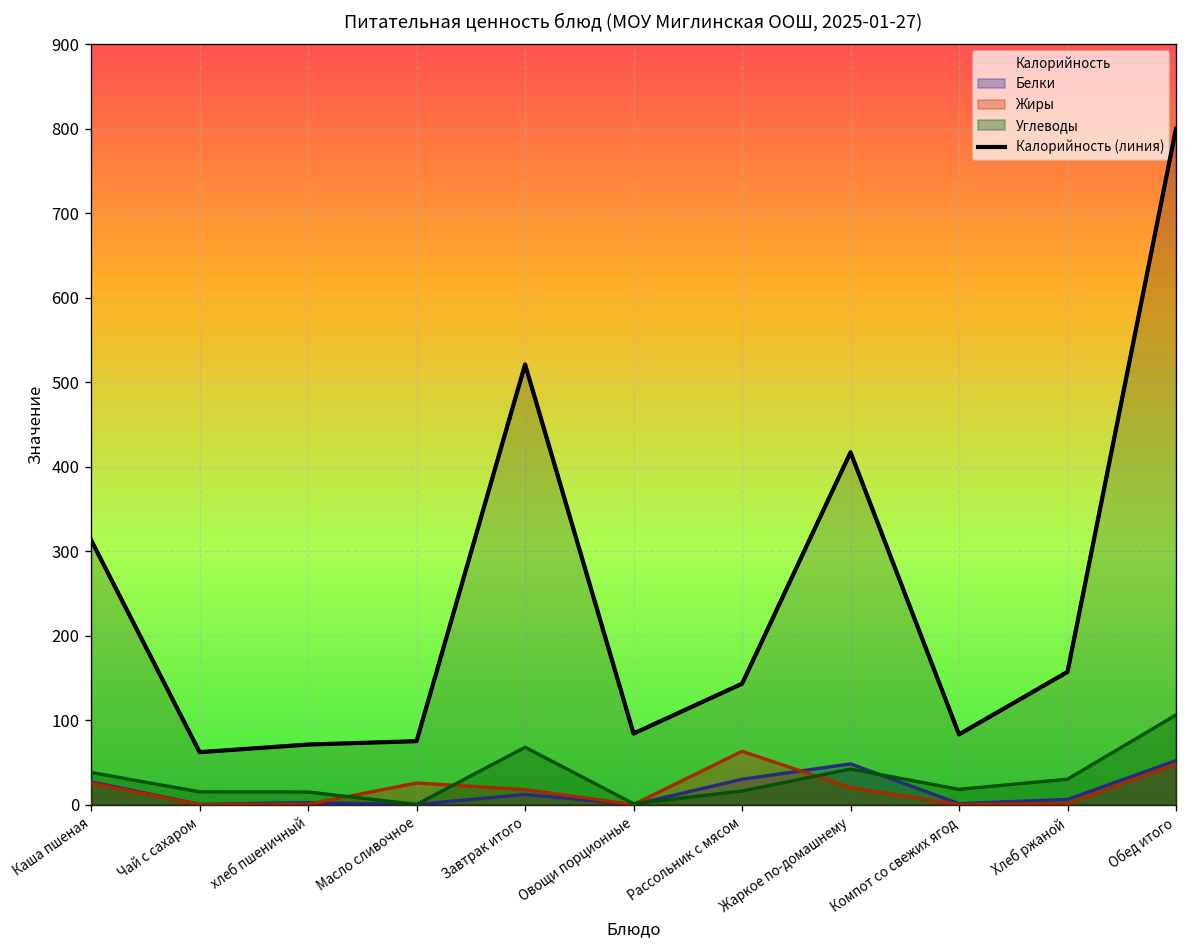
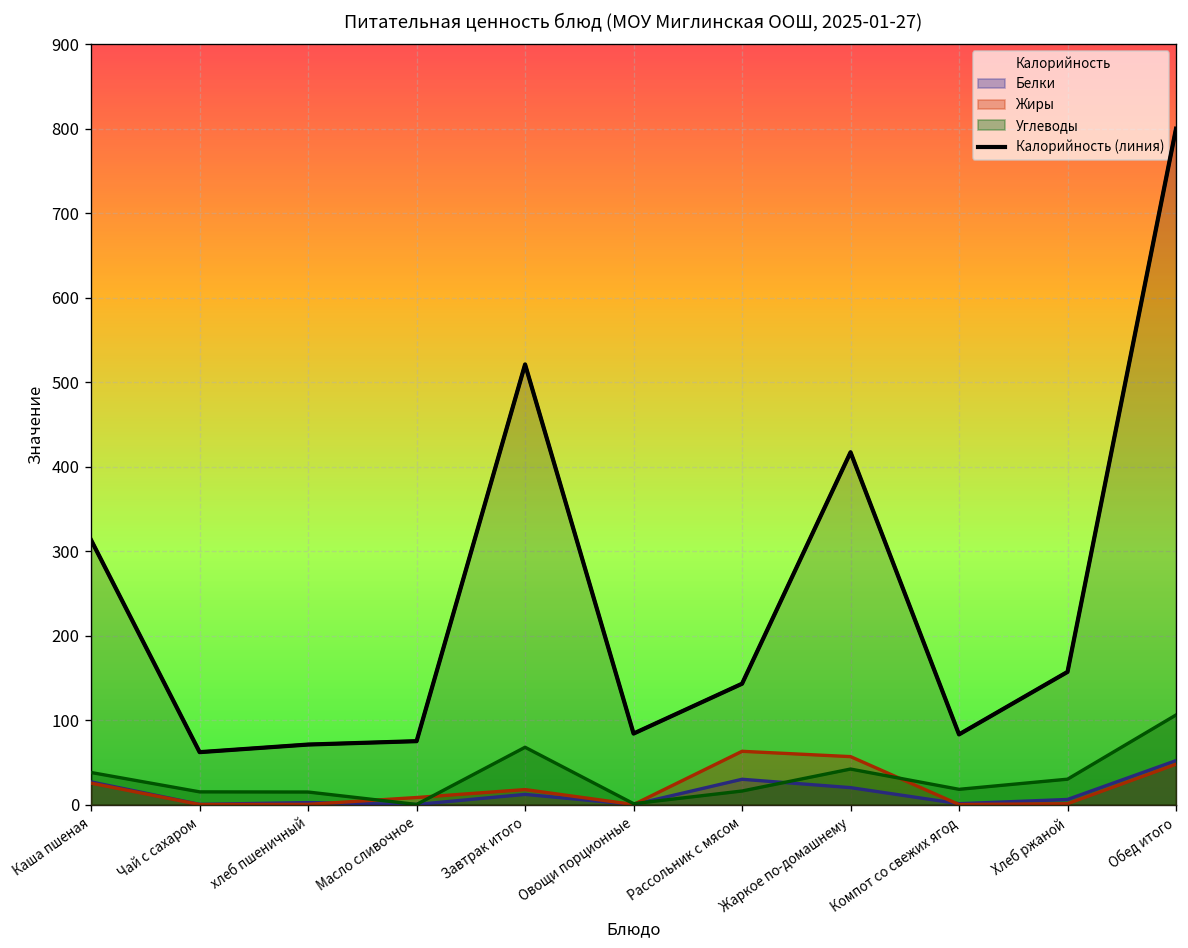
  {
    "Белки": {
      "Завтрак итого": 10,
      "Рассольник с мясом": 30,
-     "Жаркое по-домашнему": 50,
+     "Жаркое по-домашнему": 20,
      "Хлеб ржаной": 10,
      "Обед итого": 50
    },
    "Жиры": {
-     "Масло сливочное": 30,
+     "Масло сливочное": 10,
      "Завтрак итого": 20,
      "Рассольник с мясом": 60,
-     "Жаркое по-домашнему": 20,
+     "Жаркое по-домашнему": 60,
      "Хлеб ржаной": 0,
      "Обед итого": 50
    }
  }
